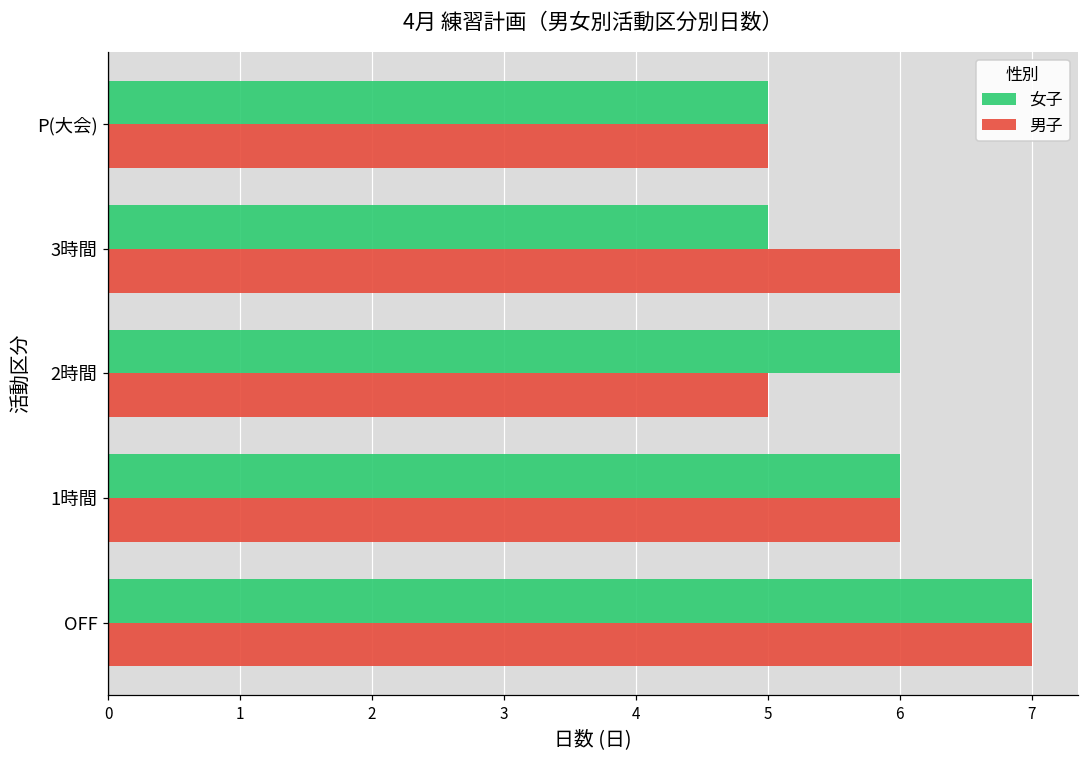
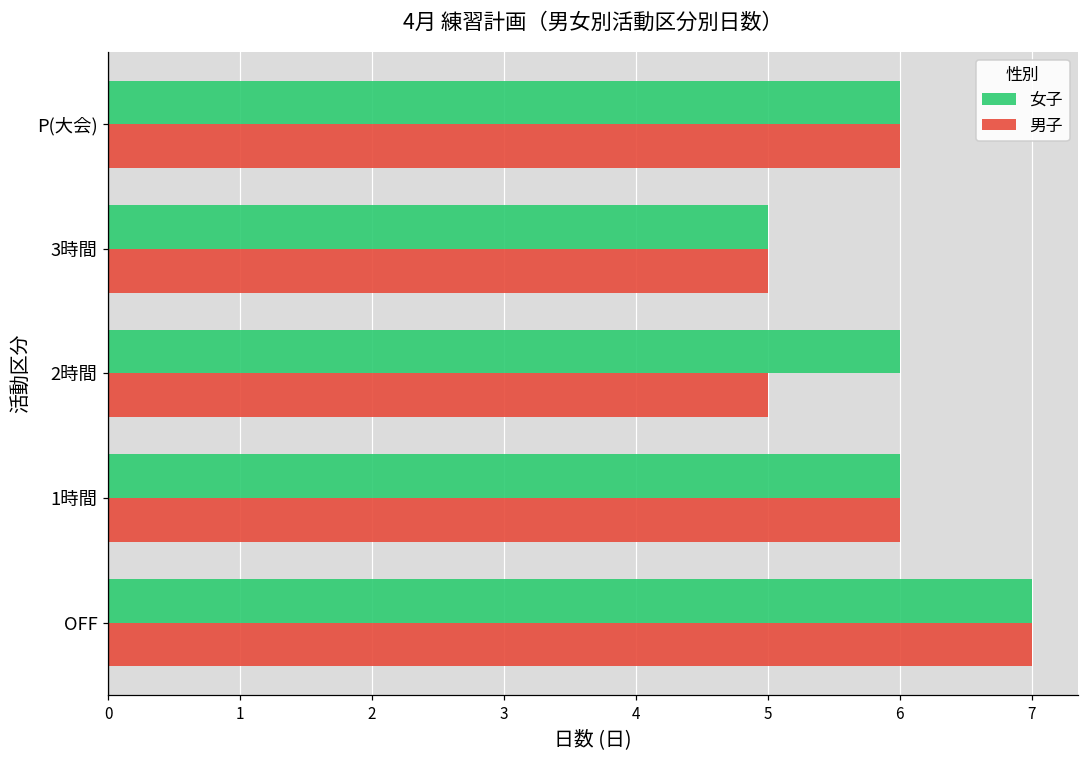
  {
    "女子": {
-     "P(大会)": 5,
+     "P(大会)": 6,
      "3時間": 5,
      "2時間": 6,
      "1時間": 6,
      "OFF": 7
    },
    "男子": {
-     "P(大会)": 5,
-     "3時間": 6,
+     "P(大会)": 6,
+     "3時間": 5,
      "2時間": 5,
      "1時間": 6,
      "OFF": 7
    }
  }
